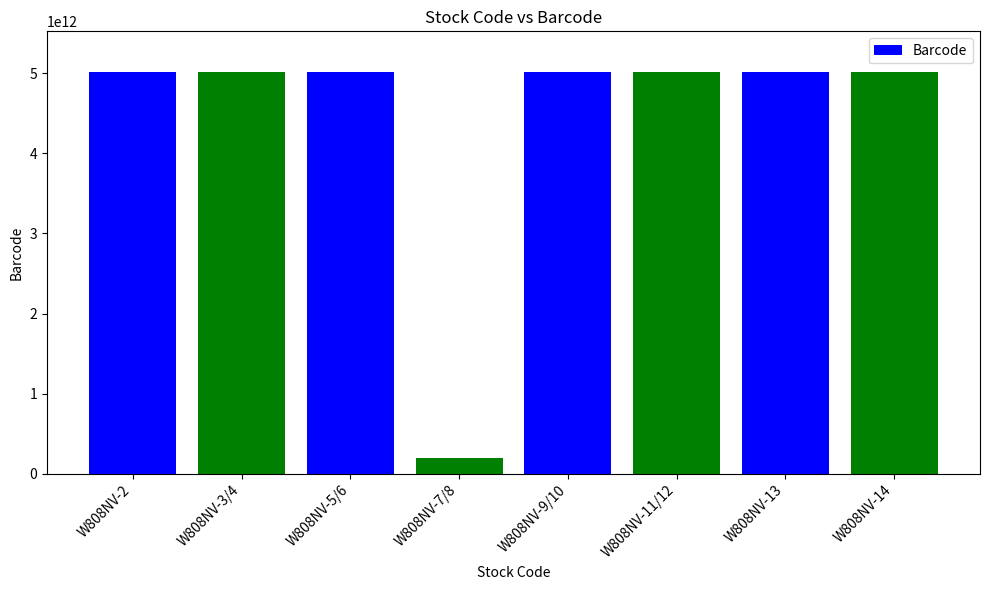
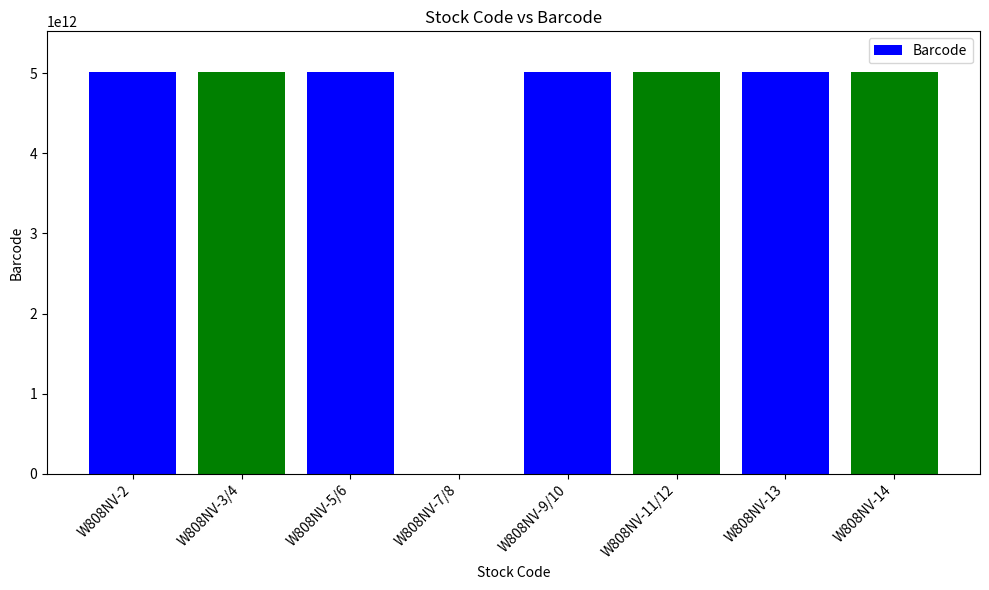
  {
    "W808NV-2": 5000000000000,
    "W808NV-3/4": 5000000000000,
    "W808NV-5/6": 5000000000000,
-   "W808NV-7/8": 200000000000,
+   "W808NV-7/8": 0,
    "W808NV-9/10": 5000000000000,
    "W808NV-11/12": 5000000000000,
    "W808NV-13": 5000000000000,
    "W808NV-14": 5000000000000
  }
